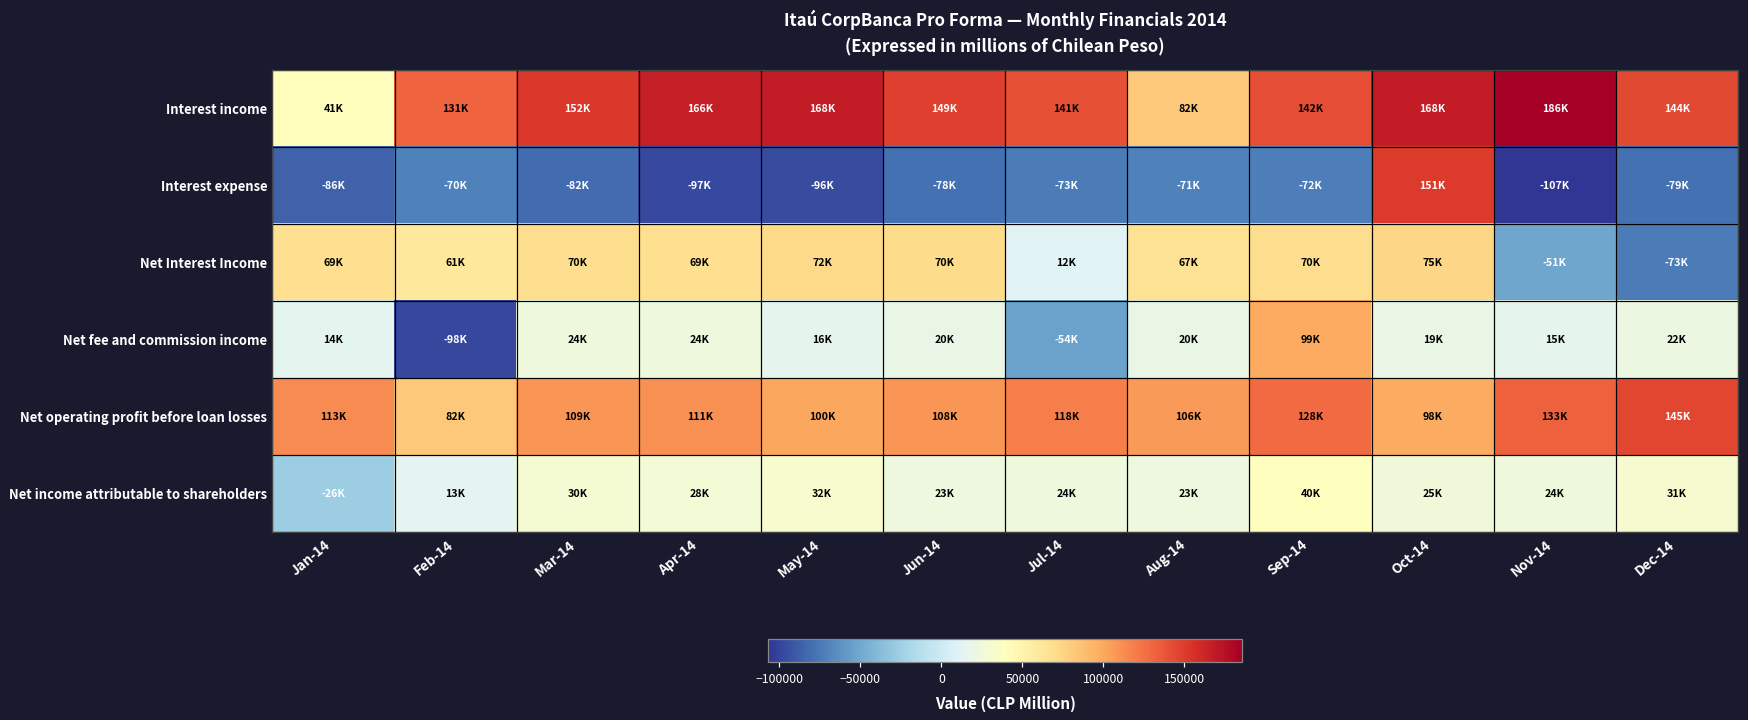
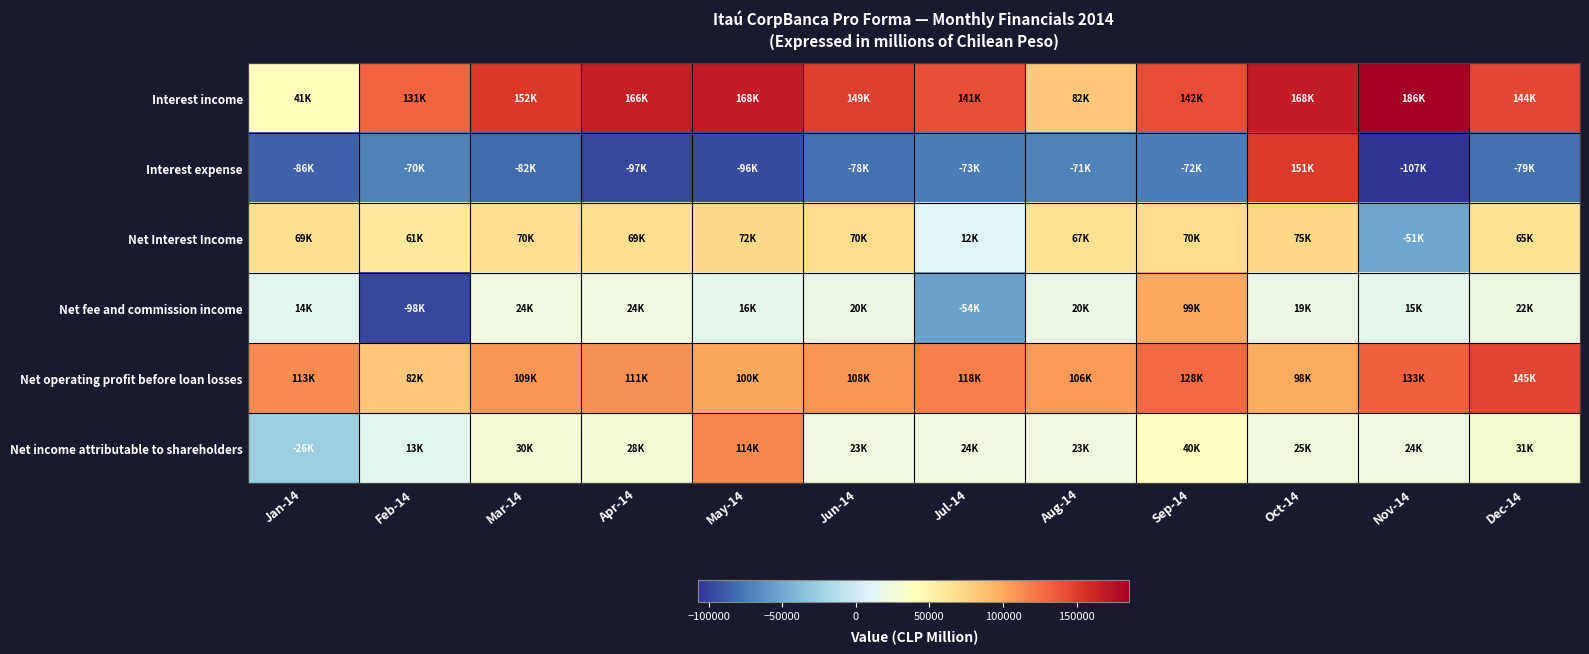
  {
    "Interest income": {
      "Jan-14": "41K",
      "Feb-14": "131K",
      "Mar-14": "152K",
      "Apr-14": "166K",
      "May-14": "168K",
      "Jun-14": "149K",
      "Jul-14": "141K",
      "Aug-14": "82K",
      "Sep-14": "142K",
      "Oct-14": "168K",
      "Nov-14": "186K",
      "Dec-14": "144K"
    },
    "Interest expense": {
      "Jan-14": "-86K",
      "Feb-14": "-70K",
      "Mar-14": "-82K",
      "Apr-14": "-97K",
      "May-14": "-96K",
      "Jun-14": "-78K",
      "Jul-14": "-73K",
      "Aug-14": "-71K",
      "Sep-14": "-72K",
      "Oct-14": "151K",
      "Nov-14": "-107K",
      "Dec-14": "-79K"
    },
    "Net Interest Income": {
      "Jan-14": "69K",
      "Feb-14": "61K",
      "Mar-14": "70K",
      "Apr-14": "69K",
      "May-14": "72K",
      "Jun-14": "70K",
      "Jul-14": "12K",
      "Aug-14": "67K",
      "Sep-14": "70K",
      "Oct-14": "75K",
      "Nov-14": "-51K",
-     "Dec-14": "-73K"
+     "Dec-14": "65K"
    },
    "Net fee and commission income": {
      "Jan-14": "14K",
      "Feb-14": "-98K",
      "Mar-14": "24K",
      "Apr-14": "24K",
      "May-14": "16K",
      "Jun-14": "20K",
      "Jul-14": "-54K",
      "Aug-14": "20K",
      "Sep-14": "99K",
      "Oct-14": "19K",
      "Nov-14": "15K",
      "Dec-14": "22K"
    },
    "Net operating profit before loan losses": {
      "Jan-14": "113K",
      "Feb-14": "82K",
      "Mar-14": "109K",
      "Apr-14": "111K",
      "May-14": "100K",
      "Jun-14": "108K",
      "Jul-14": "118K",
      "Aug-14": "106K",
      "Sep-14": "128K",
      "Oct-14": "98K",
      "Nov-14": "133K",
      "Dec-14": "145K"
    },
    "Net income attributable to shareholders": {
      "Jan-14": "-26K",
      "Feb-14": "13K",
      "Mar-14": "30K",
      "Apr-14": "28K",
-     "May-14": "32K",
+     "May-14": "114K",
      "Jun-14": "23K",
      "Jul-14": "24K",
      "Aug-14": "23K",
      "Sep-14": "40K",
      "Oct-14": "25K",
      "Nov-14": "24K",
      "Dec-14": "31K"
    }
  }
